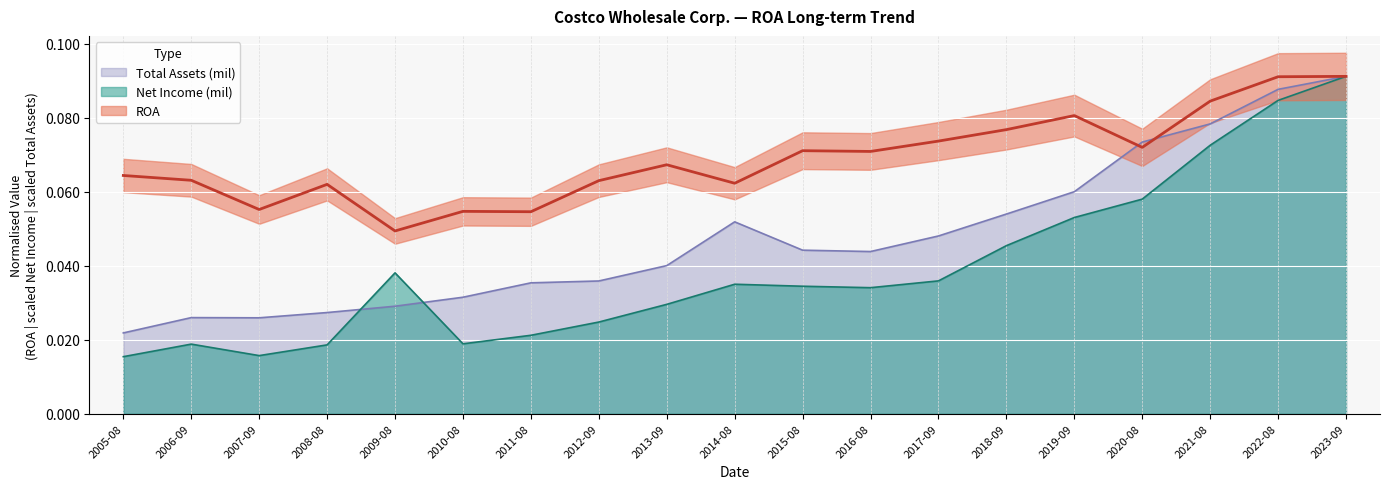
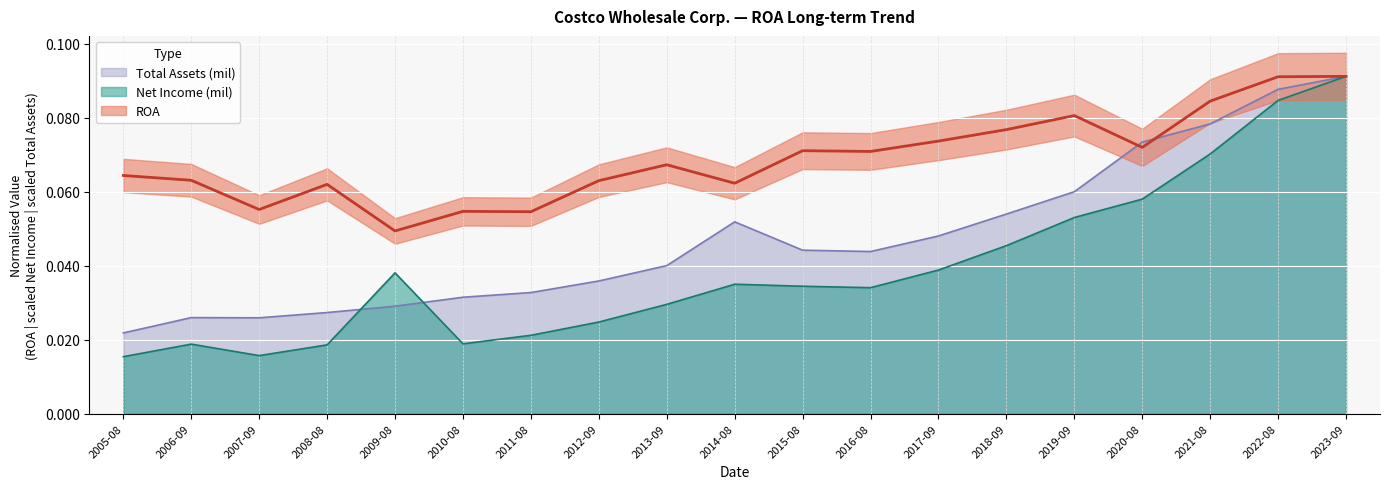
  {
    "Total Assets (mil)": {
      "2005-08": 0.022,
      "2006-09": 0.026,
      "2007-09": 0.026,
      "2008-08": 0.027,
      "2009-08": 0.029,
      "2010-08": 0.031,
-     "2011-08": 0.035,
+     "2011-08": 0.033,
      "2012-09": 0.036,
      "2013-09": 0.040,
      "2014-08": 0.052,
      "2015-08": 0.044,
      "2016-08": 0.044,
      "2017-09": 0.048,
      "2018-09": 0.054,
      "2019-09": 0.060,
      "2020-08": 0.073,
      "2021-08": 0.078,
      "2022-08": 0.088
    },
    "Net Income (mil)": {
      "2005-08": 0.015,
      "2006-09": 0.019,
      "2007-09": 0.016,
      "2008-08": 0.019,
      "2009-08": 0.038,
      "2010-08": 0.019,
      "2011-08": 0.021,
      "2012-09": 0.025,
      "2013-09": 0.030,
      "2014-08": 0.035,
      "2015-08": 0.034,
      "2016-08": 0.034,
-     "2017-09": 0.036,
+     "2017-09": 0.039,
      "2018-09": 0.045,
      "2019-09": 0.053,
      "2020-08": 0.058,
-     "2021-08": 0.073,
+     "2021-08": 0.070,
      "2022-08": 0.085
    }
  }
